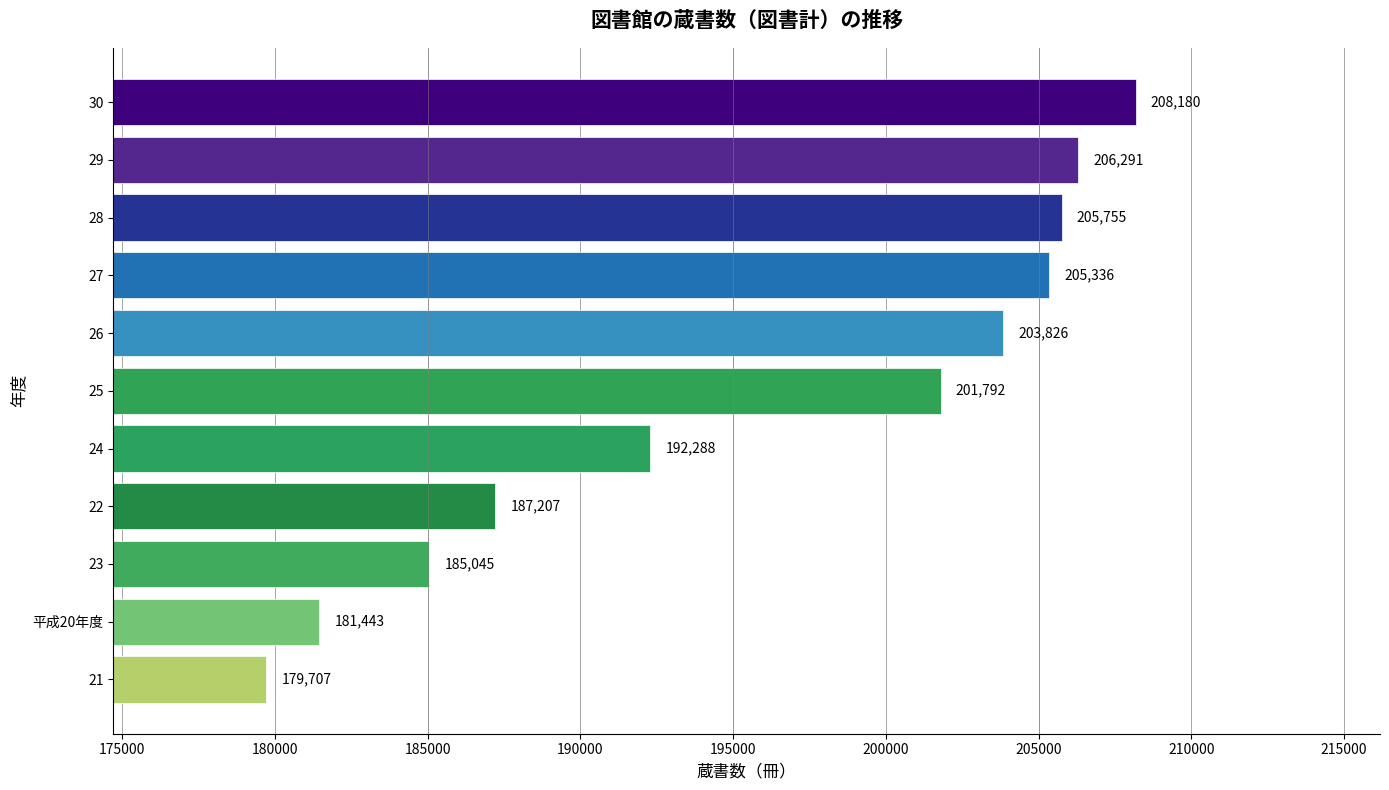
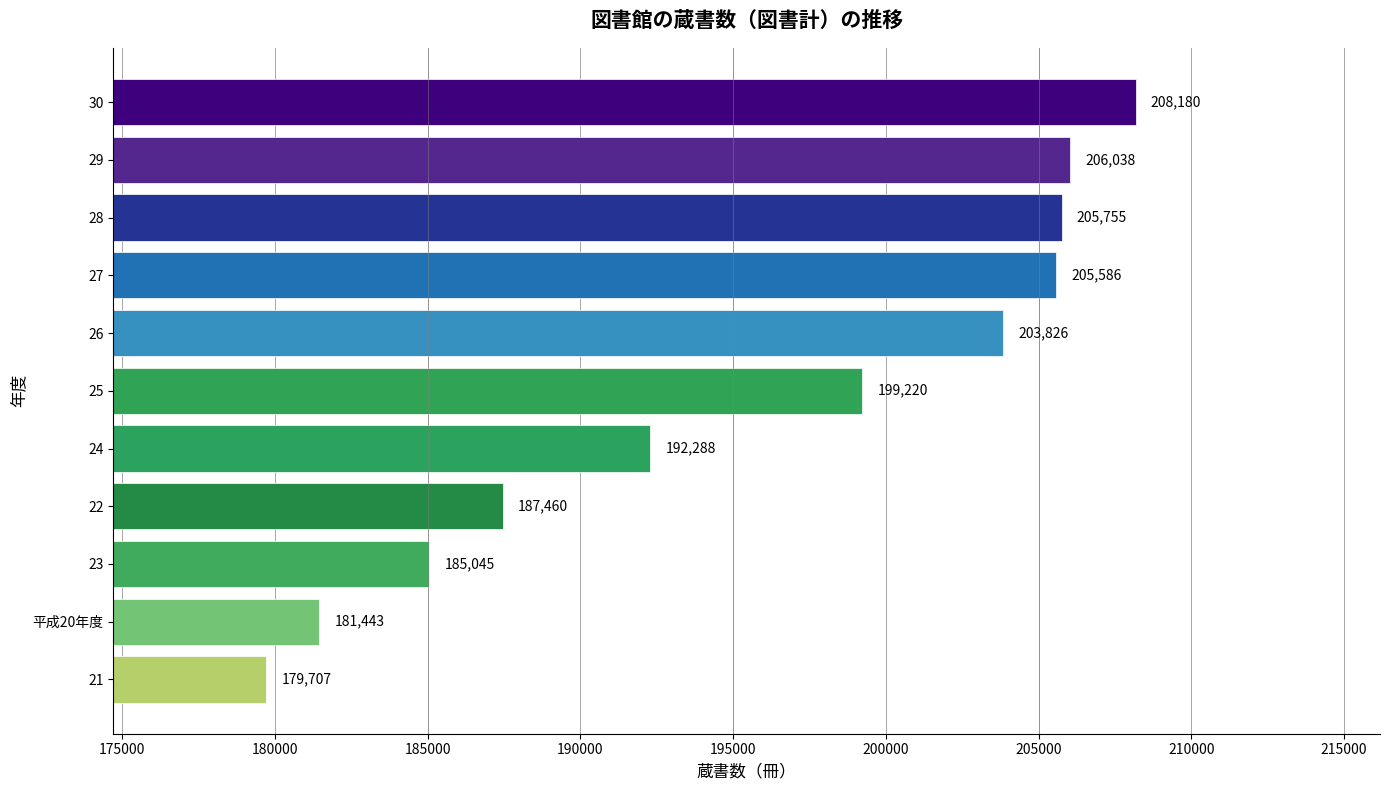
  {
    "30": "208,180",
-   "29": "206,291",
+   "29": "206,038",
    "28": "205,755",
-   "27": "205,336",
+   "27": "205,586",
    "26": "203,826",
-   "25": "201,792",
+   "25": "199,220",
    "24": "192,288",
-   "22": "187,207",
+   "22": "187,460",
    "23": "185,045",
    "平成20年度": "181,443",
    "21": "179,707"
  }
